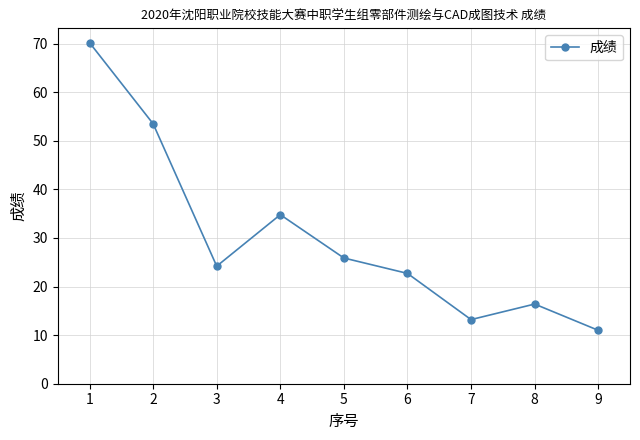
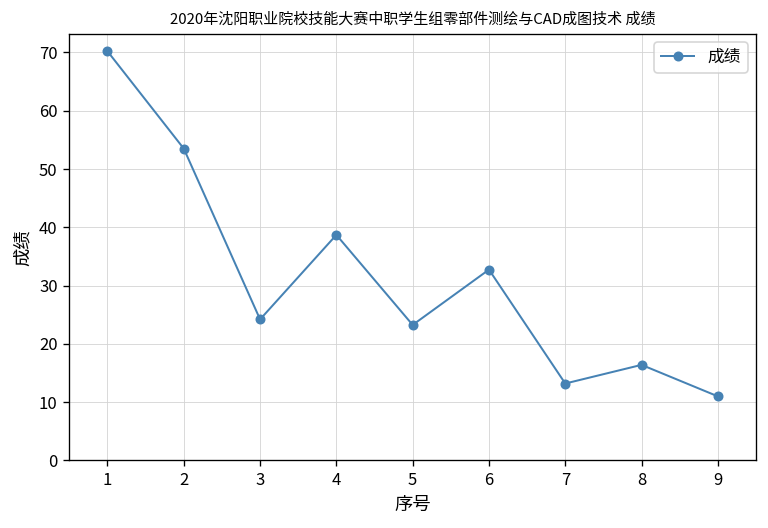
  {
    "1": 70,
    "2": 54,
    "3": 24,
-   "4": 35,
-   "5": 26,
-   "6": 23,
+   "4": 39,
+   "5": 23,
+   "6": 33,
    "7": 13,
    "8": 16,
    "9": 11
  }
